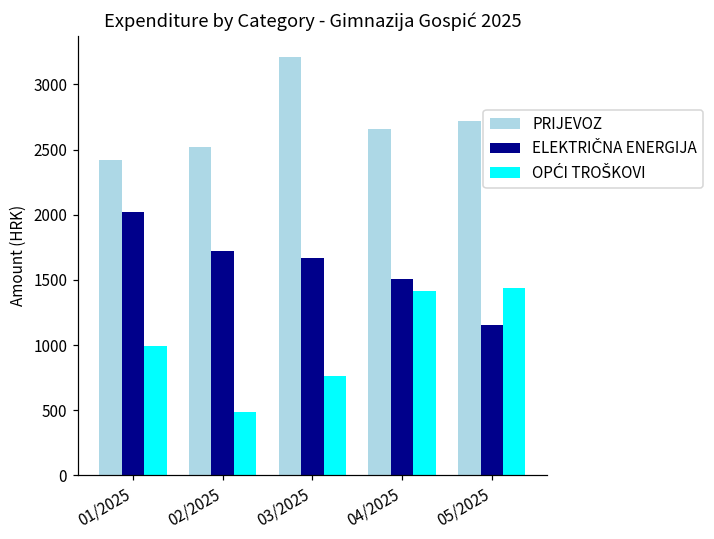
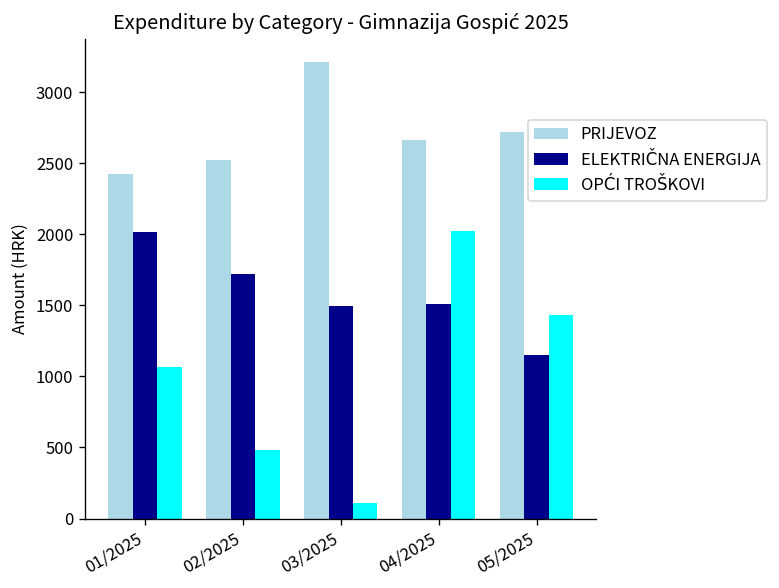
  {
    "PRIJEVOZ": {
      "01/2025": 2420,
      "02/2025": 2520,
      "03/2025": 3210,
      "04/2025": 2660,
      "05/2025": 2720
    },
    "ELEKTRIČNA ENERGIJA": {
      "01/2025": 2020,
      "02/2025": 1720,
-     "03/2025": 1670,
+     "03/2025": 1500,
      "04/2025": 1510,
      "05/2025": 1150
    },
    "OPĆI TROŠKOVI": {
-     "01/2025": 990,
+     "01/2025": 1070,
      "02/2025": 490,
-     "03/2025": 760,
-     "04/2025": 1410,
+     "03/2025": 110,
+     "04/2025": 2020,
      "05/2025": 1440
    }
  }
